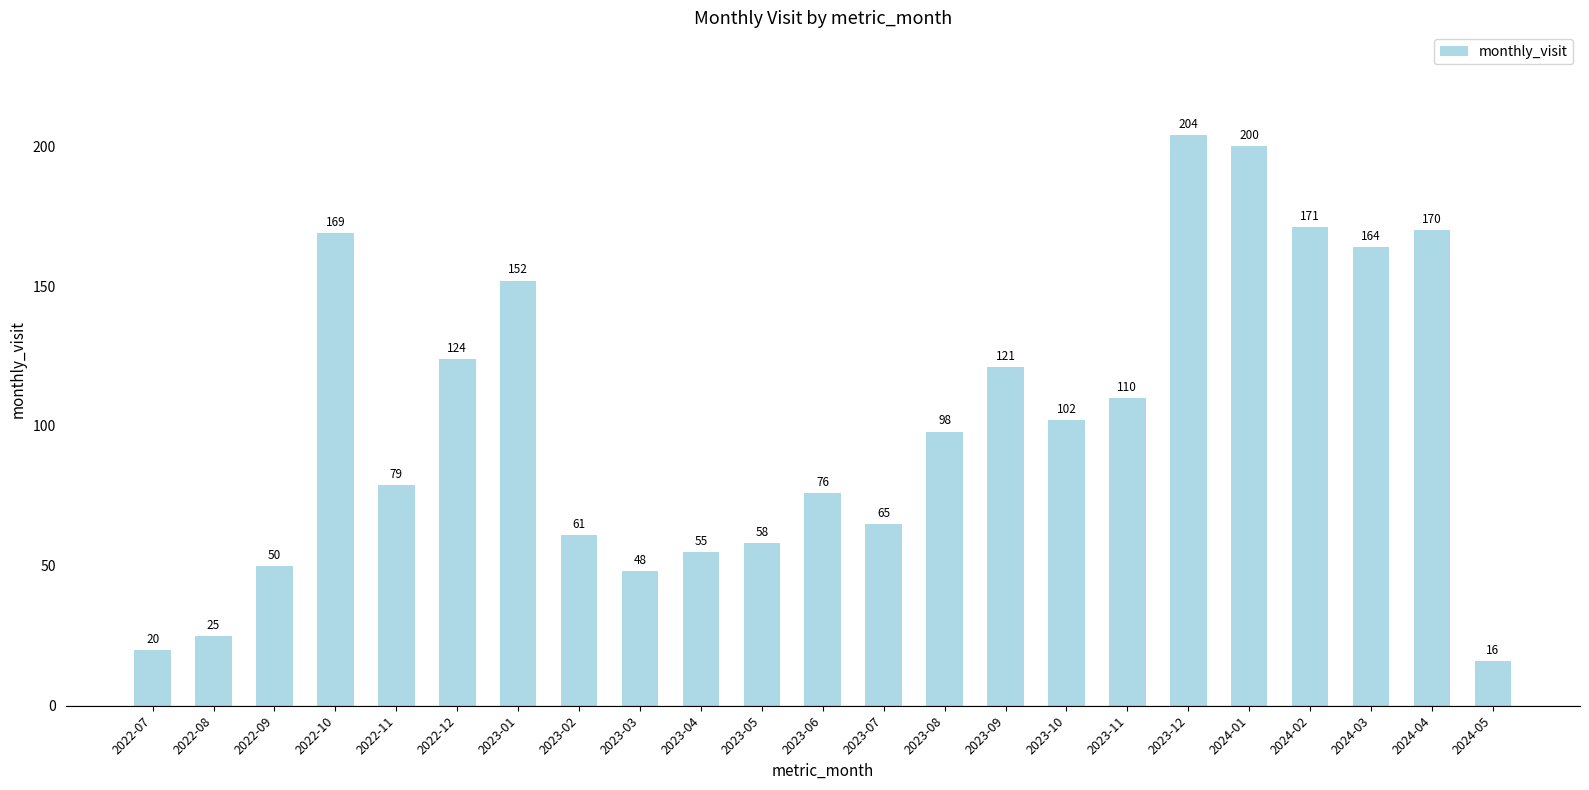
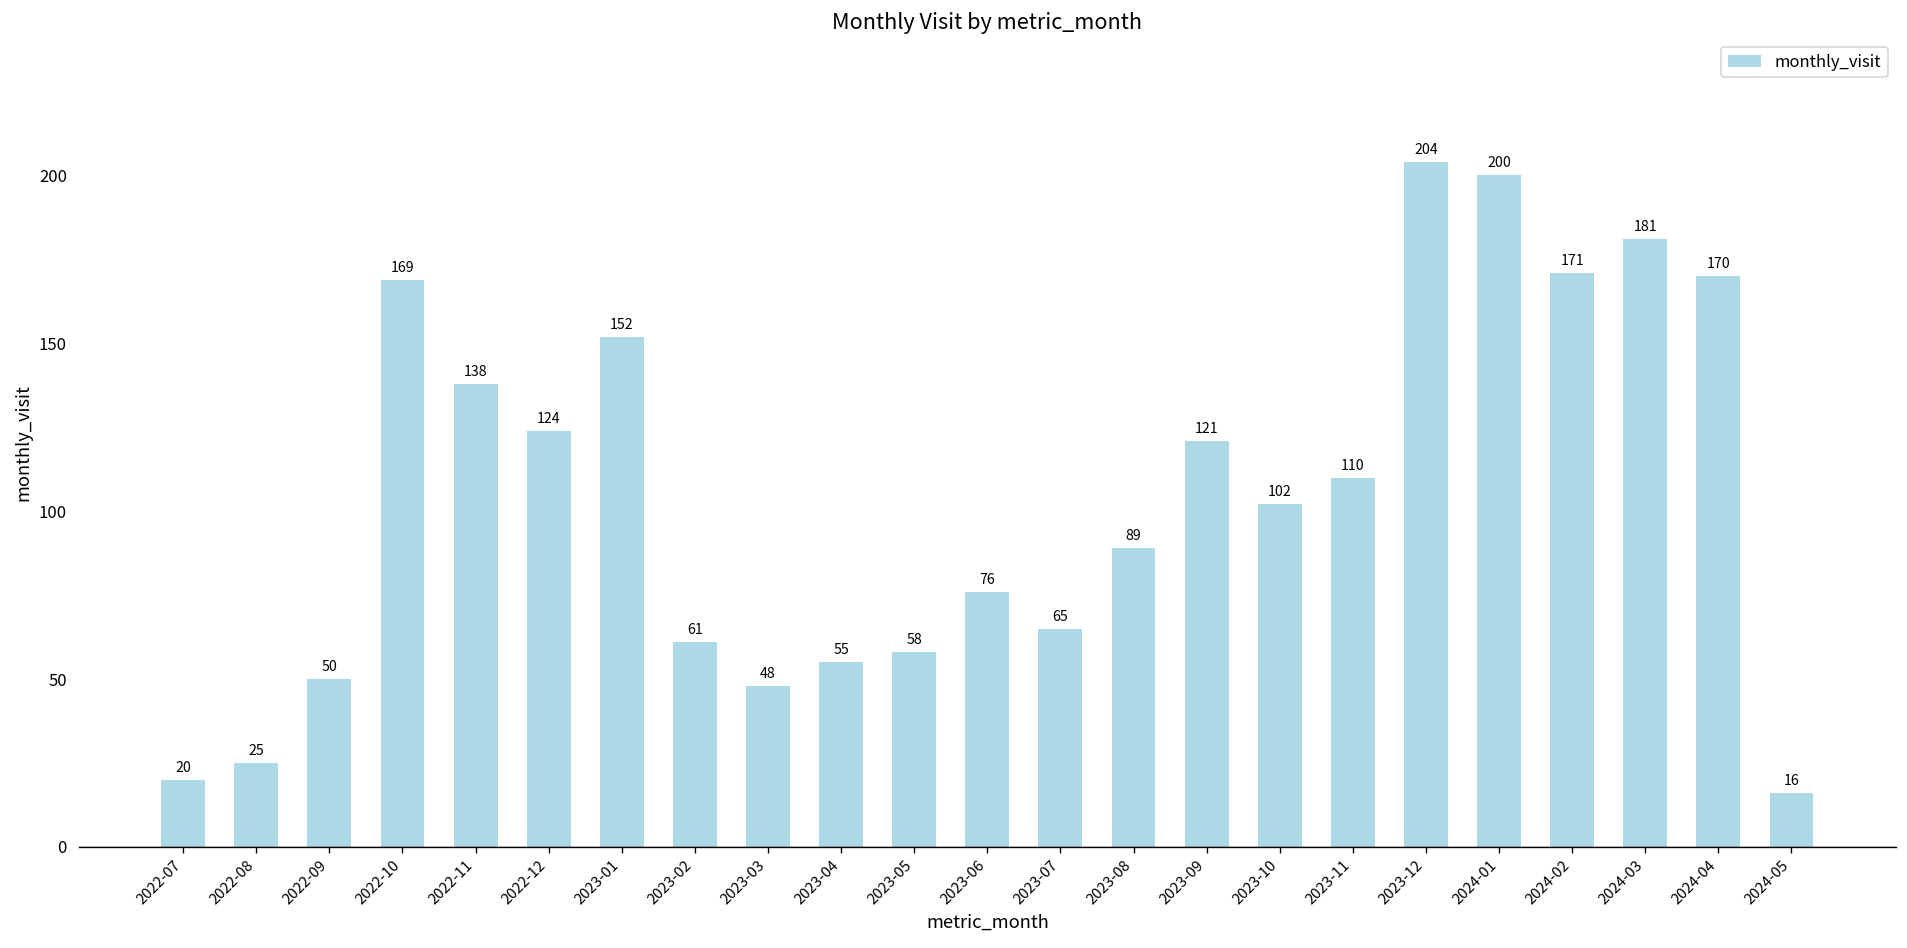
  {
    "2022-07": 20,
    "2022-08": 25,
    "2022-09": 50,
    "2022-10": 169,
-   "2022-11": 79,
+   "2022-11": 138,
    "2022-12": 124,
    "2023-01": 152,
    "2023-02": 61,
    "2023-03": 48,
    "2023-04": 55,
    "2023-05": 58,
    "2023-06": 76,
    "2023-07": 65,
-   "2023-08": 98,
+   "2023-08": 89,
    "2023-09": 121,
    "2023-10": 102,
    "2023-11": 110,
    "2023-12": 204,
    "2024-01": 200,
    "2024-02": 171,
-   "2024-03": 164,
+   "2024-03": 181,
    "2024-04": 170,
    "2024-05": 16
  }
